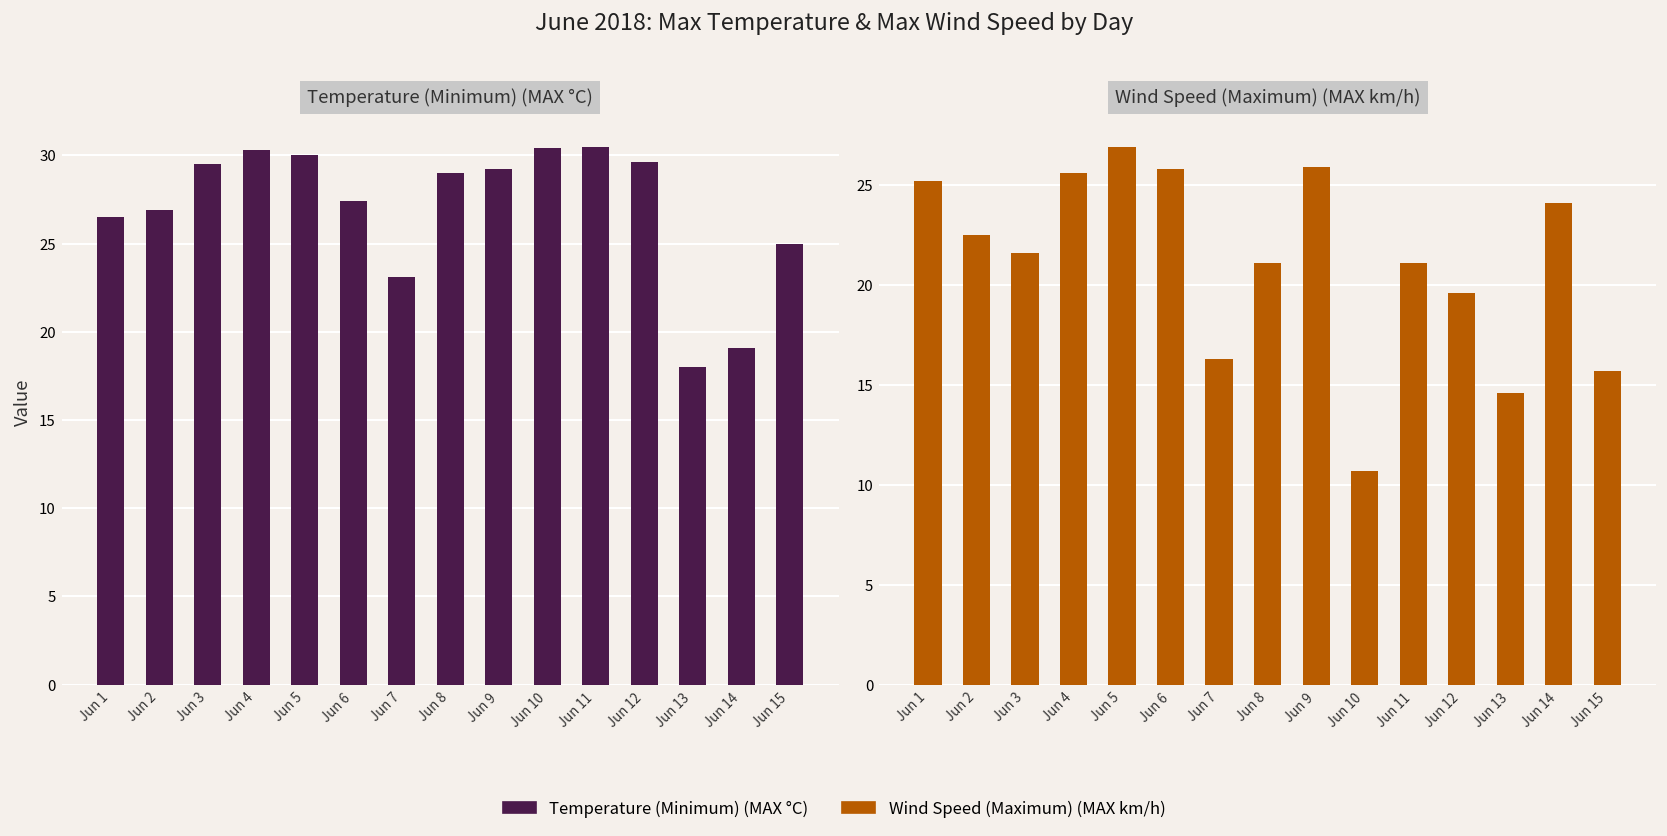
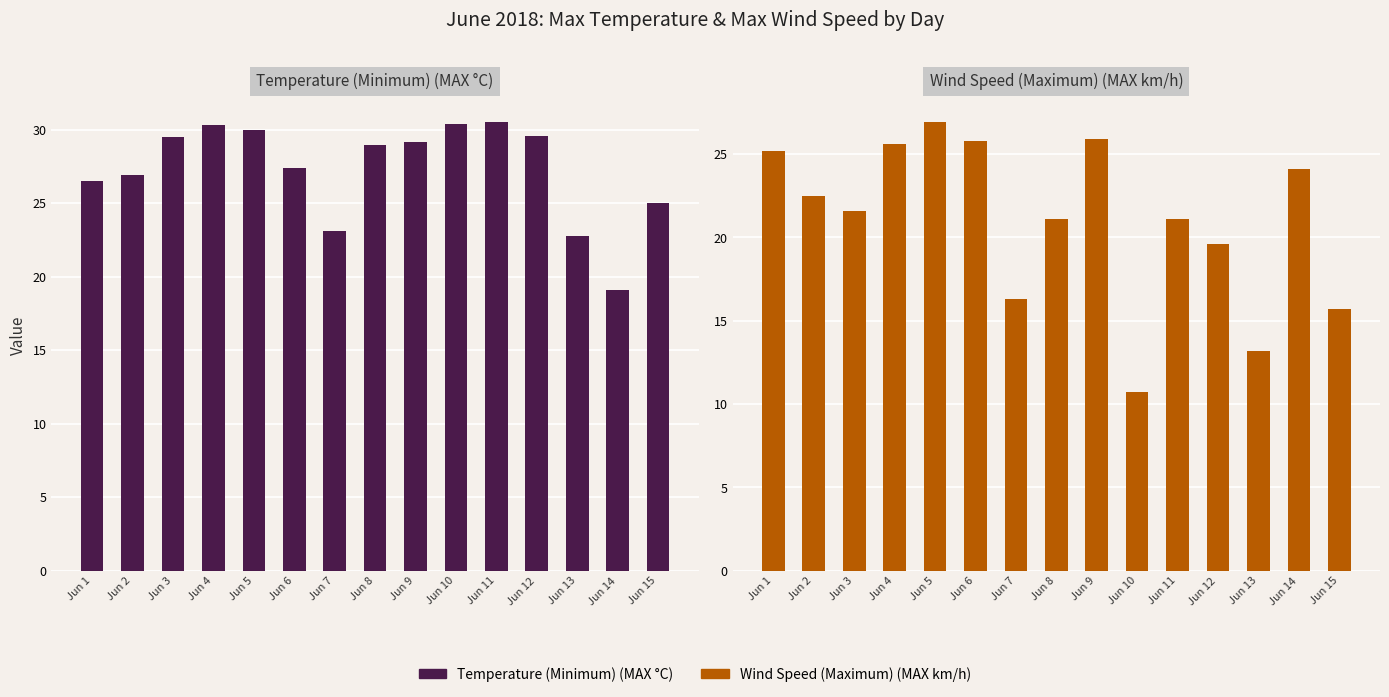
  {
    "Temperature (Minimum) (MAX °C)": {
      "Jun 1": 26.5,
      "Jun 2": 26.9,
      "Jun 3": 29.5,
      "Jun 4": 30.3,
      "Jun 5": 30.0,
      "Jun 6": 27.4,
      "Jun 7": 23.1,
      "Jun 8": 29.0,
      "Jun 9": 29.2,
      "Jun 10": 30.4,
      "Jun 11": 30.5,
      "Jun 12": 29.6,
-     "Jun 13": 18.0,
+     "Jun 13": 22.8,
      "Jun 14": 19.1,
      "Jun 15": 25.0
    },
    "Wind Speed (Maximum) (MAX km/h)": {
      "Jun 1": 25.2,
      "Jun 2": 22.5,
      "Jun 3": 21.6,
      "Jun 4": 25.6,
      "Jun 5": 26.9,
      "Jun 6": 25.8,
      "Jun 7": 16.3,
      "Jun 8": 21.1,
      "Jun 9": 25.9,
      "Jun 10": 10.7,
      "Jun 11": 21.1,
      "Jun 12": 19.6,
-     "Jun 13": 14.6,
+     "Jun 13": 13.2,
      "Jun 14": 24.1,
      "Jun 15": 15.7
    }
  }
